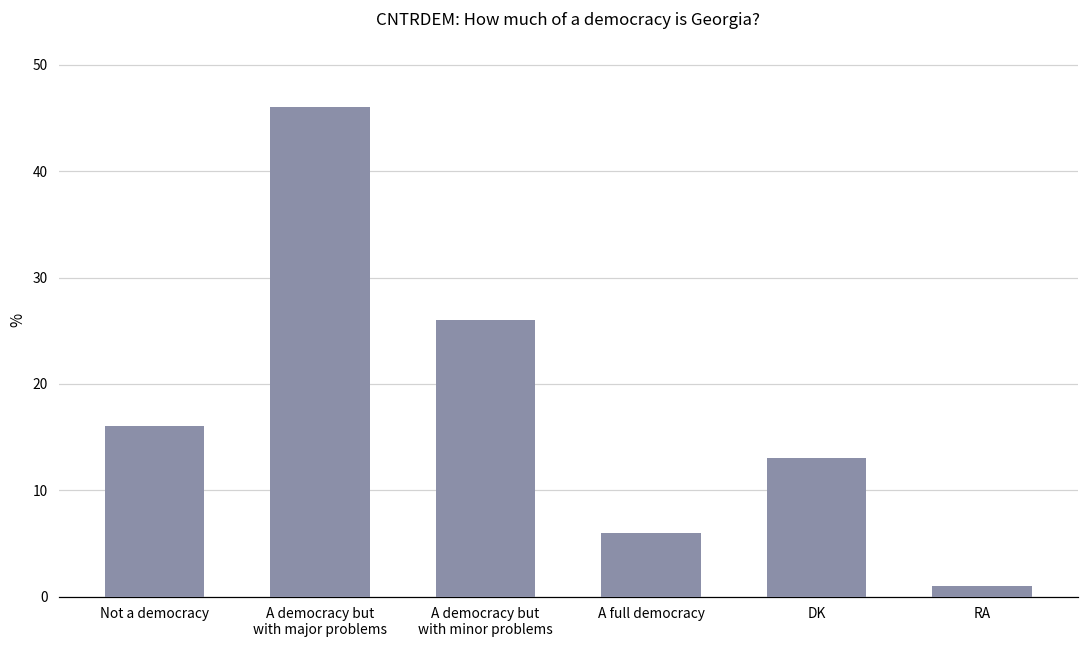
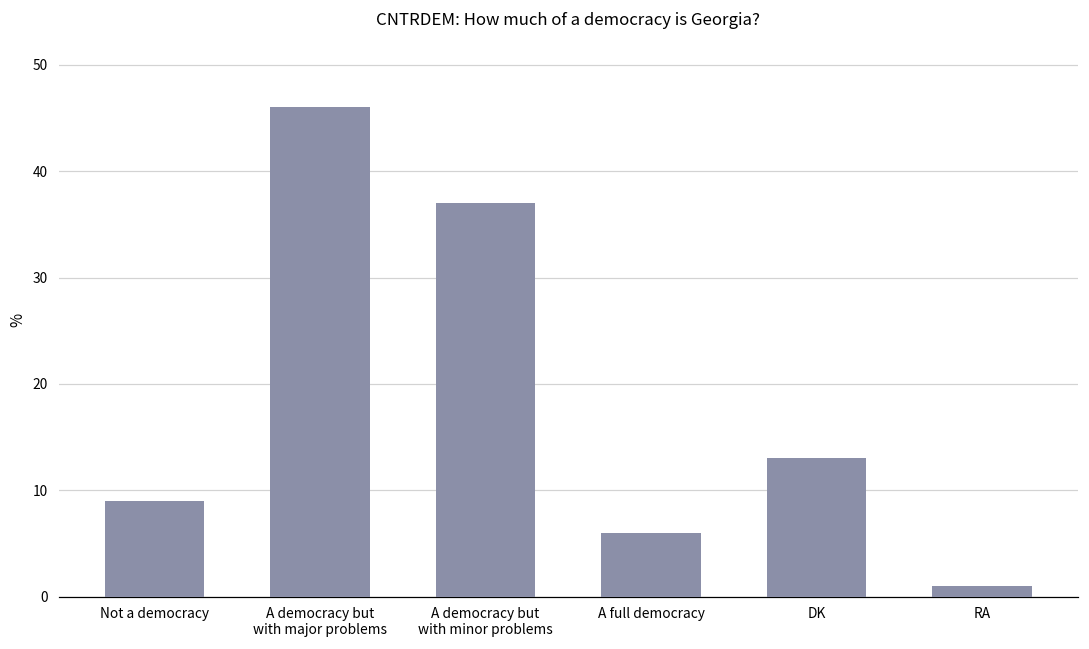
  {
-   "Not a democracy": 16,
+   "Not a democracy": 9,
    "A democracy but with major problems": 46,
-   "A democracy but with minor problems": 26,
+   "A democracy but with minor problems": 37,
    "A full democracy": 6,
    "DK": 13,
    "RA": 1
  }
